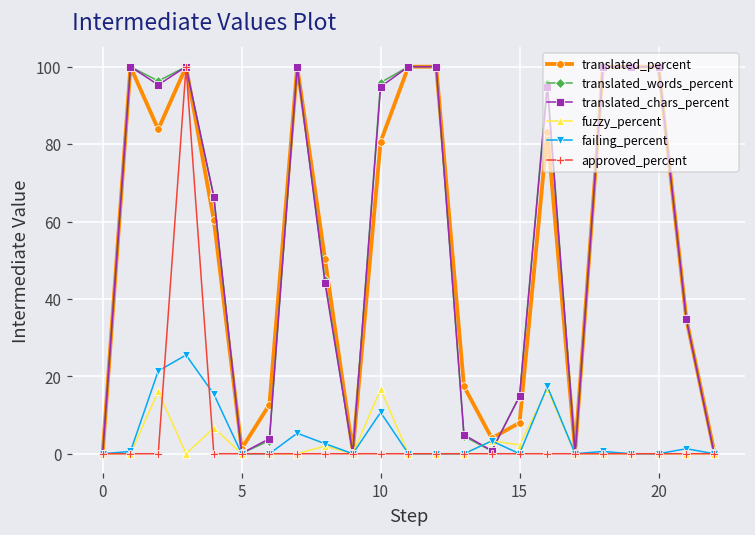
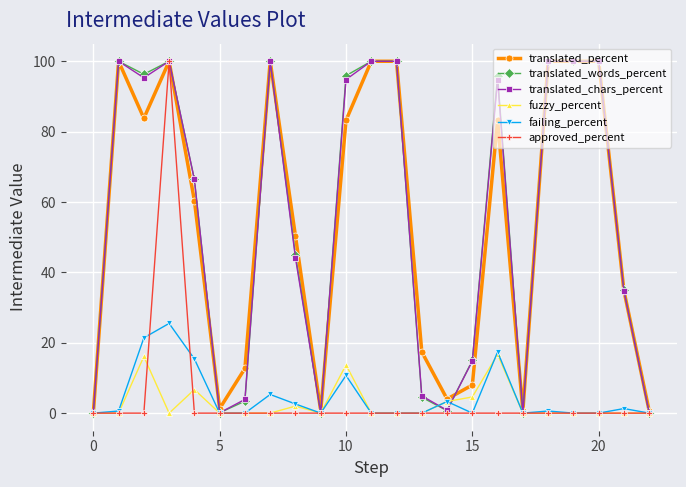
  {
    "translated_percent": {
      "5": 1,
-     "10": 81,
+     "10": 83,
      "15": 8
    },
    "translated_words_percent": {
      "10": 96
    },
    "translated_chars_percent": {
      "10": 95
    },
    "fuzzy_percent": {
-     "10": 17,
-     "15": 2
+     "10": 14,
+     "15": 5
    },
    "failing_percent": {
      "10": 11
    },
    "approved_percent": {
      "10": 0
    }
  }
